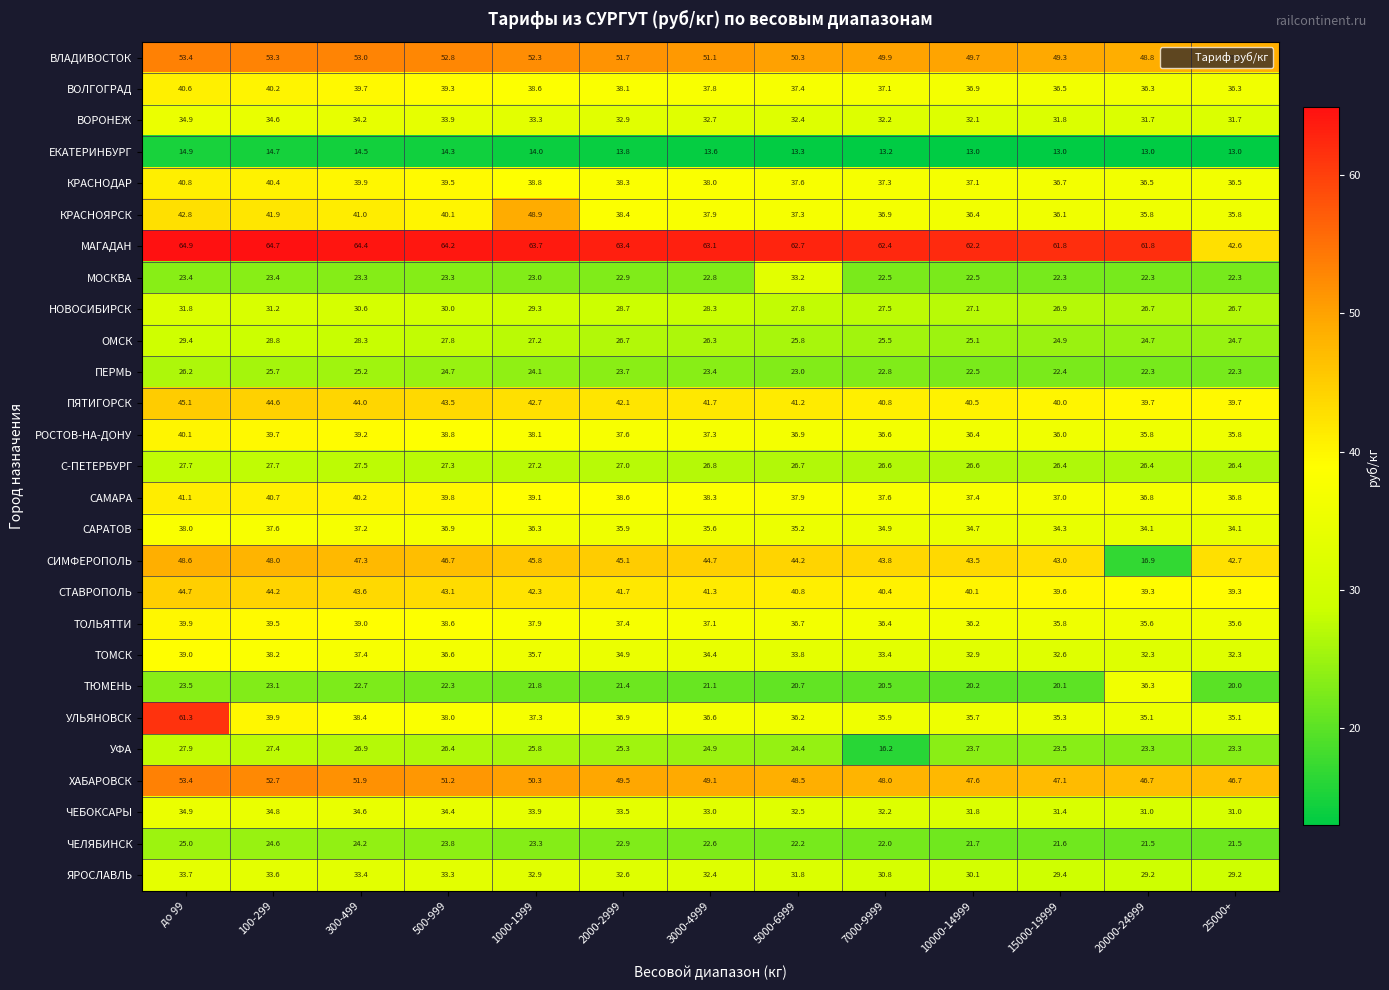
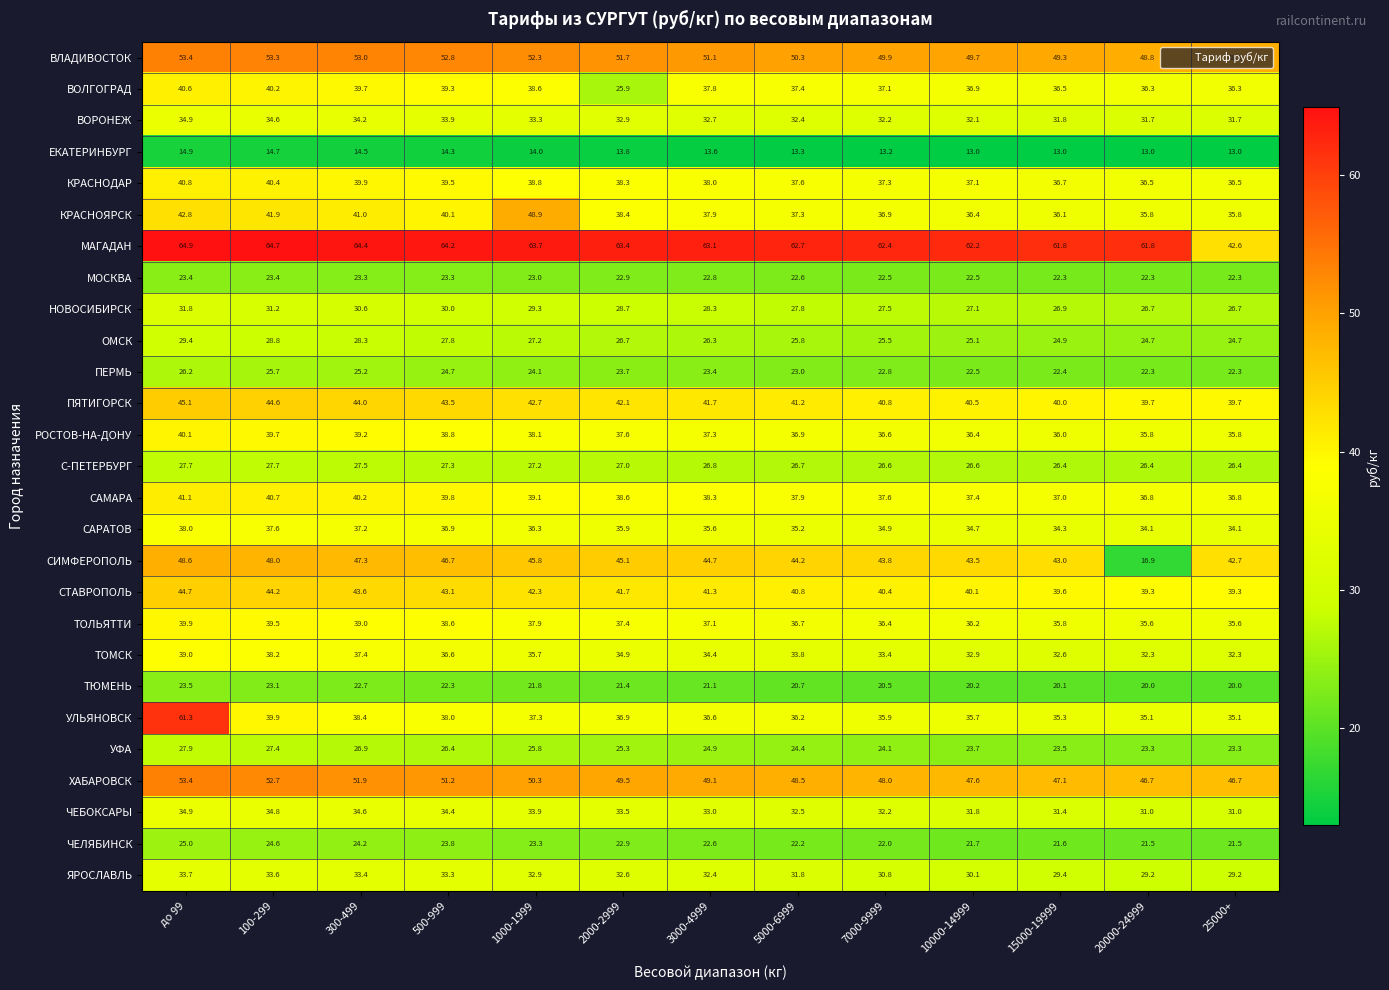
  {
    "ВОЛГОГРАД": {
      "до 99": 40.6,
      "100-299": 40.2,
      "300-499": 39.7,
      "500-999": 39.3,
      "1000-1999": 38.6,
-     "2000-2999": 38.1,
+     "2000-2999": 25.9,
      "3000-4999": 37.8,
      "5000-6999": 37.4,
      "7000-9999": 37.1,
      "10000-14999": 36.9,
      "15000-19999": 36.5,
      "20000-24999": 36.3,
      "25000+": 36.3
    },
    "МОСКВА": {
      "до 99": 23.4,
      "100-299": 23.4,
      "300-499": 23.3,
      "500-999": 23.3,
      "1000-1999": 23.0,
      "2000-2999": 22.9,
      "3000-4999": 22.8,
-     "5000-6999": 33.2,
+     "5000-6999": 22.6,
      "7000-9999": 22.5,
      "10000-14999": 22.5,
      "15000-19999": 22.3,
      "20000-24999": 22.3,
      "25000+": 22.3
    },
    "ТЮМЕНЬ": {
      "до 99": 23.5,
      "100-299": 23.1,
      "300-499": 22.7,
      "500-999": 22.3,
      "1000-1999": 21.8,
      "2000-2999": 21.4,
      "3000-4999": 21.1,
      "5000-6999": 20.7,
      "7000-9999": 20.5,
      "10000-14999": 20.2,
      "15000-19999": 20.1,
-     "20000-24999": 36.3,
+     "20000-24999": 20.0,
      "25000+": 20.0
    },
    "УФА": {
      "до 99": 27.9,
      "100-299": 27.4,
      "300-499": 26.9,
      "500-999": 26.4,
      "1000-1999": 25.8,
      "2000-2999": 25.3,
      "3000-4999": 24.9,
      "5000-6999": 24.4,
-     "7000-9999": 16.2,
+     "7000-9999": 24.1,
      "10000-14999": 23.7,
      "15000-19999": 23.5,
      "20000-24999": 23.3,
      "25000+": 23.3
    }
  }
